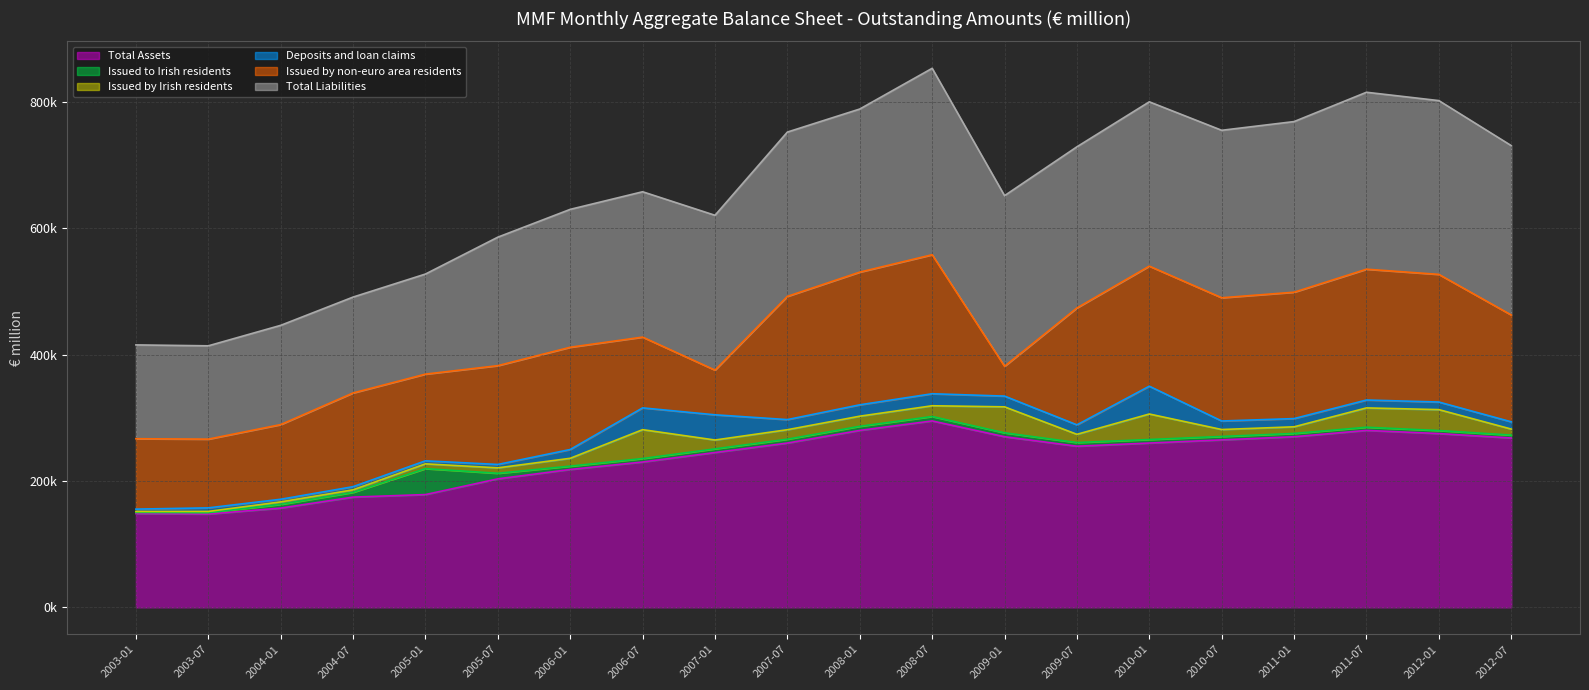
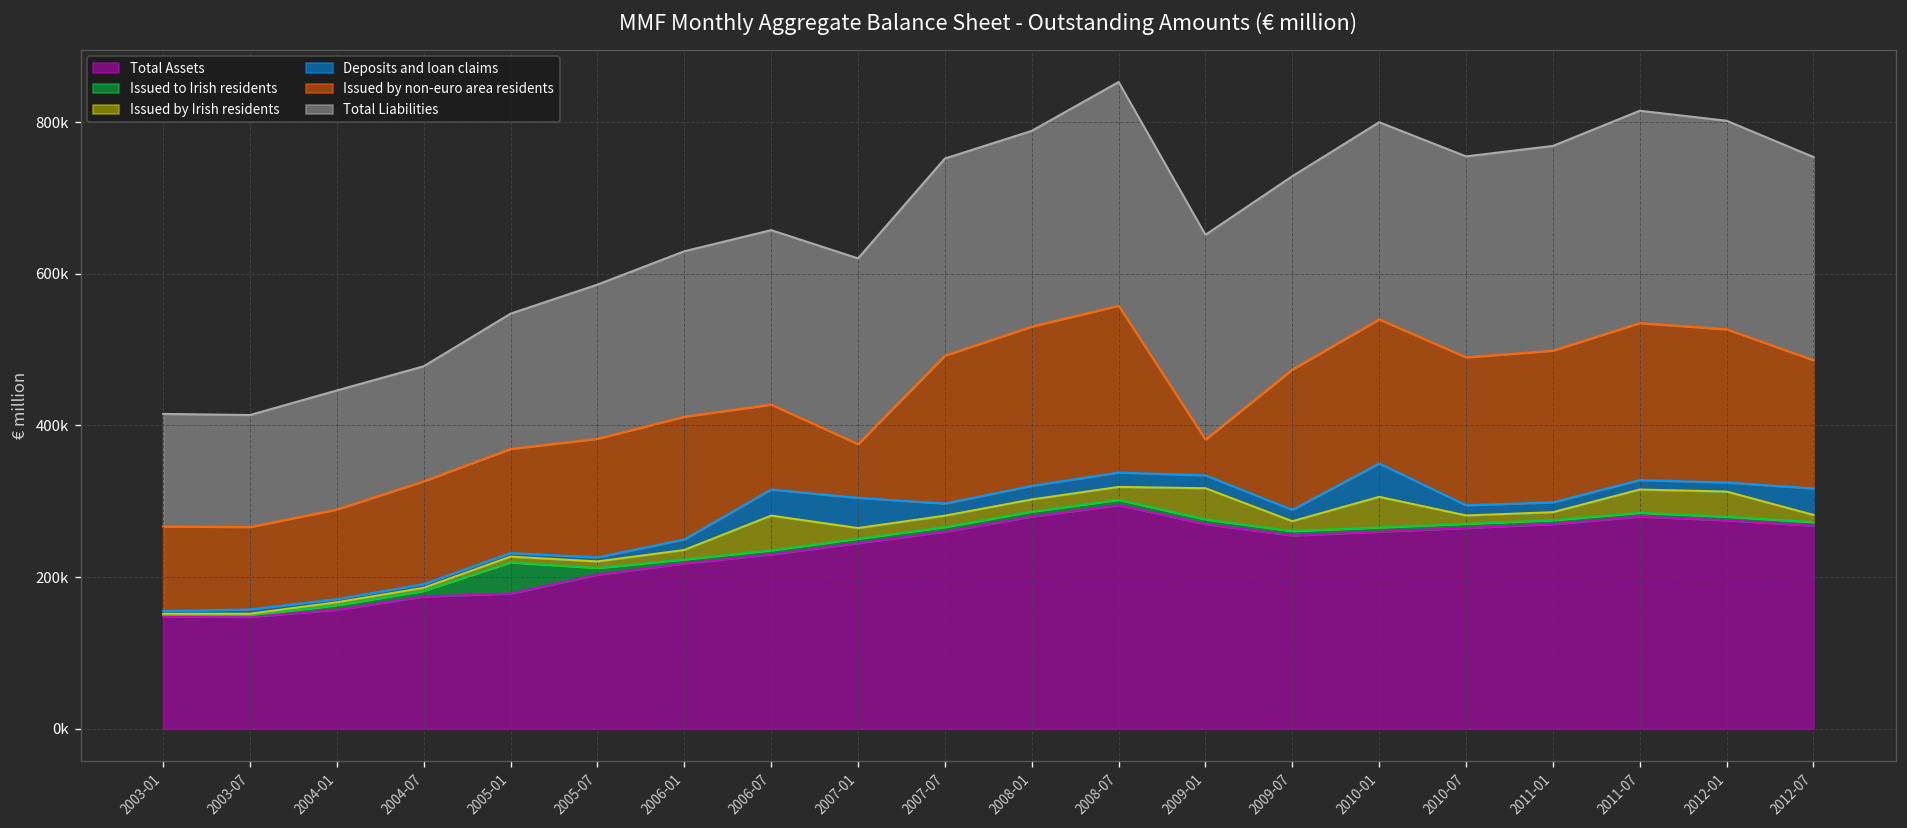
  {
    "Total Assets": {
      "2004-01": 160000,
      "2004-07": 170000,
      "2005-01": 180000,
      "2005-07": 200000,
      "2006-01": 220000,
      "2006-07": 230000,
      "2007-01": 250000,
      "2007-07": 260000,
      "2008-01": 280000,
      "2008-07": 300000,
      "2009-01": 270000,
      "2009-07": 260000,
      "2010-01": 260000,
      "2010-07": 270000,
      "2011-01": 270000,
      "2011-07": 280000,
      "2012-01": 280000,
      "2012-07": 270000
    },
    "Issued to Irish residents": {
      "2004-07": 10000,
      "2005-01": 40000,
      "2005-07": 10000,
      "2006-01": 10000,
      "2006-07": 10000,
      "2007-01": 10000,
      "2007-07": 10000,
      "2008-01": 10000,
      "2008-07": 10000,
      "2009-01": 10000,
      "2009-07": 10000,
      "2010-01": 10000,
      "2010-07": 10000,
      "2011-01": 10000,
      "2011-07": 10000,
      "2012-01": 0,
      "2012-07": 0
    },
    "Issued by Irish residents": {
      "2004-07": 0,
      "2005-01": 10000,
      "2005-07": 10000,
      "2006-01": 10000,
      "2006-07": 50000,
      "2007-01": 10000,
      "2007-07": 20000,
      "2008-01": 20000,
      "2008-07": 20000,
      "2009-01": 40000,
      "2009-07": 10000,
      "2010-01": 40000,
      "2010-07": 10000,
      "2011-01": 10000,
      "2011-07": 30000,
      "2012-01": 30000,
      "2012-07": 10000
    },
    "Deposits and loan claims": {
      "2003-07": 10000,
      "2004-01": 0,
      "2004-07": 0,
      "2005-01": 0,
      "2005-07": 10000,
      "2006-01": 10000,
      "2006-07": 30000,
      "2007-01": 40000,
      "2007-07": 20000,
      "2008-01": 20000,
      "2008-07": 20000,
      "2009-01": 20000,
      "2009-07": 20000,
      "2010-01": 40000,
      "2010-07": 10000,
      "2011-01": 10000,
      "2011-07": 10000,
      "2012-01": 10000,
-     "2012-07": 10000
+     "2012-07": 30000
    },
    "Issued by non-euro area residents": {
      "2003-01": 110000,
      "2003-07": 110000,
      "2004-01": 120000,
-     "2004-07": 150000,
+     "2004-07": 140000,
      "2005-01": 140000,
      "2005-07": 160000,
      "2006-01": 160000,
      "2006-07": 110000,
      "2007-01": 70000,
      "2007-07": 200000,
      "2008-01": 210000,
      "2008-07": 220000,
      "2009-01": 50000,
      "2009-07": 190000,
      "2010-01": 190000,
      "2010-07": 200000,
      "2011-01": 200000,
      "2011-07": 210000,
      "2012-01": 200000,
      "2012-07": 170000
    },
    "Total Liabilities": {
      "2003-01": 150000,
      "2003-07": 150000,
      "2004-01": 160000,
      "2004-07": 150000,
-     "2005-01": 160000,
+     "2005-01": 180000,
      "2005-07": 200000,
      "2006-01": 220000,
      "2006-07": 230000,
      "2007-01": 250000,
      "2007-07": 260000,
      "2008-01": 260000,
      "2008-07": 300000,
      "2009-01": 270000,
      "2009-07": 250000,
      "2010-01": 260000,
      "2010-07": 270000,
      "2011-01": 270000,
      "2011-07": 280000,
      "2012-01": 280000,
      "2012-07": 270000
    }
  }
